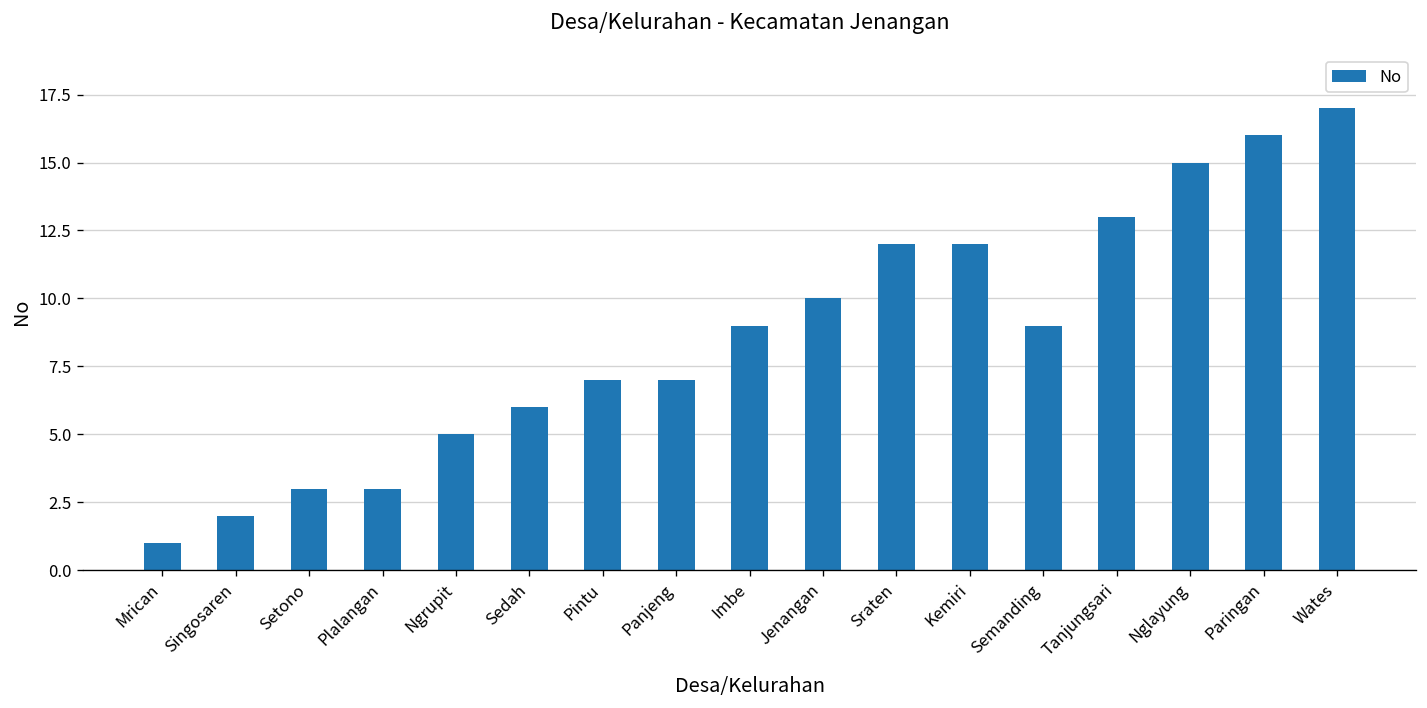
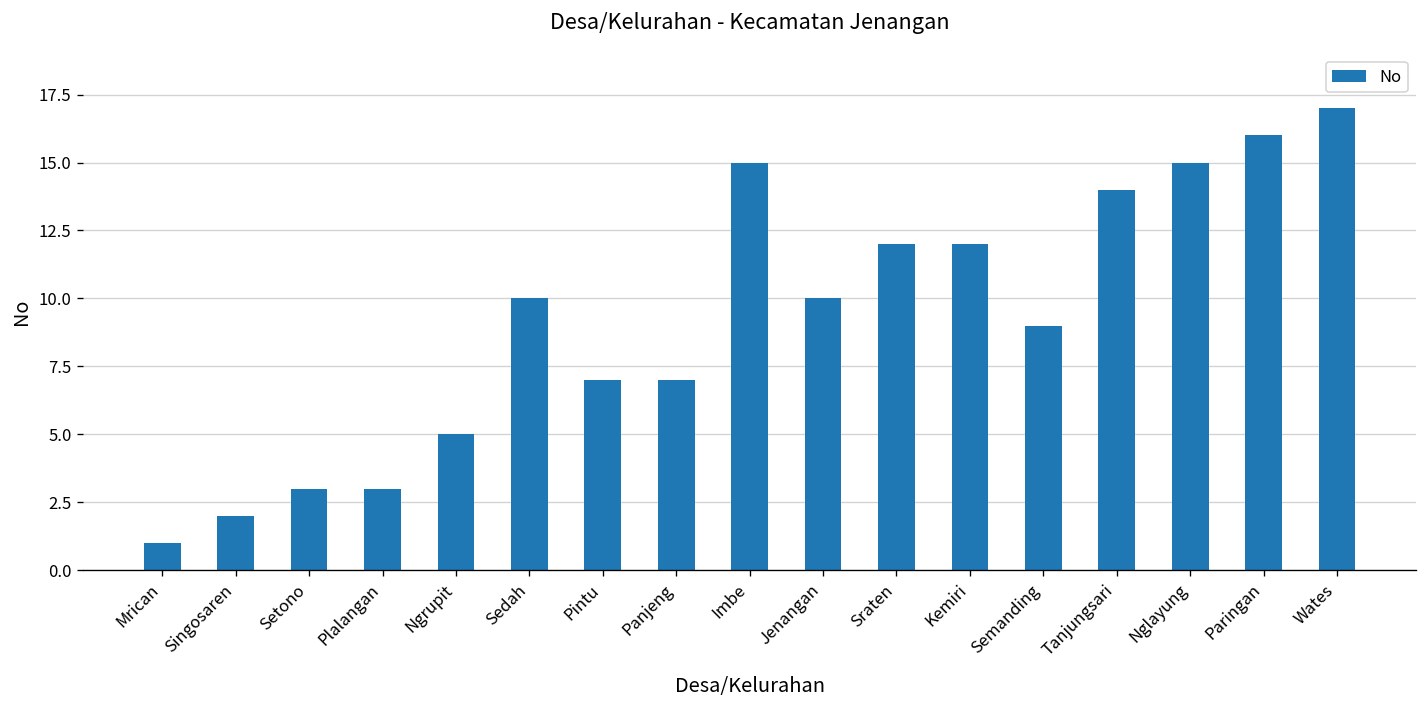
  {
    "Mrican": 1,
    "Singosaren": 2,
    "Setono": 3,
    "Plalangan": 3,
    "Ngrupit": 5,
-   "Sedah": 6,
+   "Sedah": 10,
    "Pintu": 7,
    "Panjeng": 7,
-   "Imbe": 9,
+   "Imbe": 15,
    "Jenangan": 10,
    "Sraten": 12,
    "Kemiri": 12,
    "Semanding": 9,
-   "Tanjungsari": 13,
+   "Tanjungsari": 14,
    "Nglayung": 15,
    "Paringan": 16,
    "Wates": 17
  }
